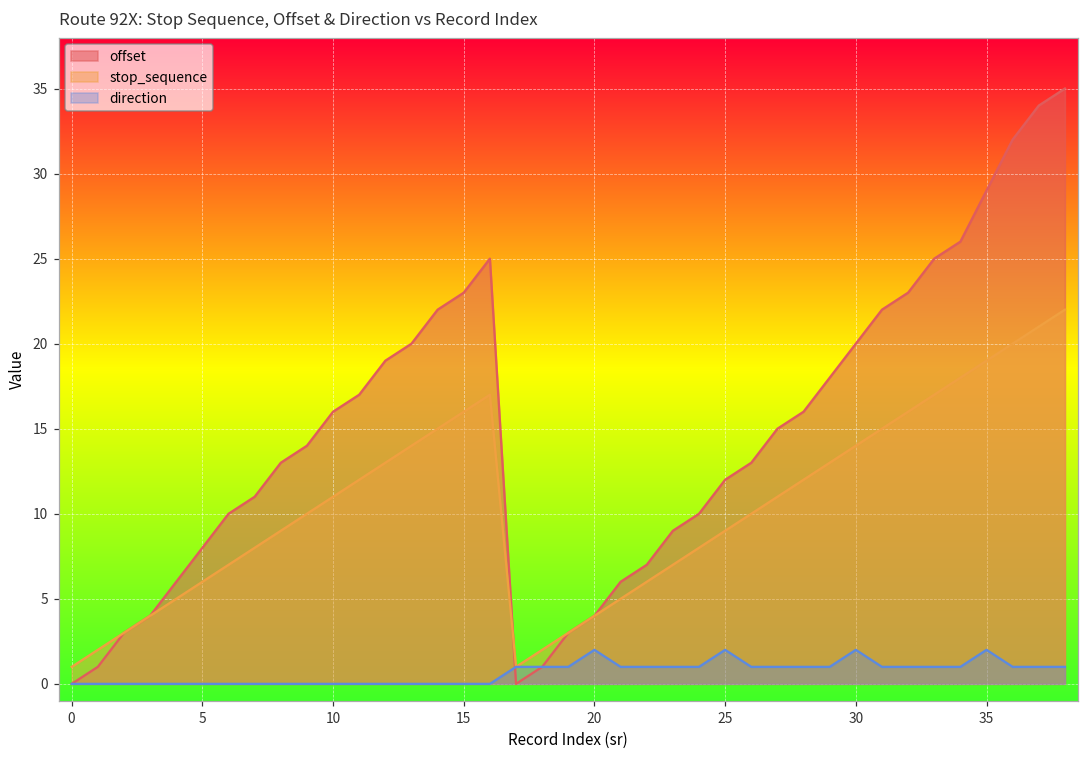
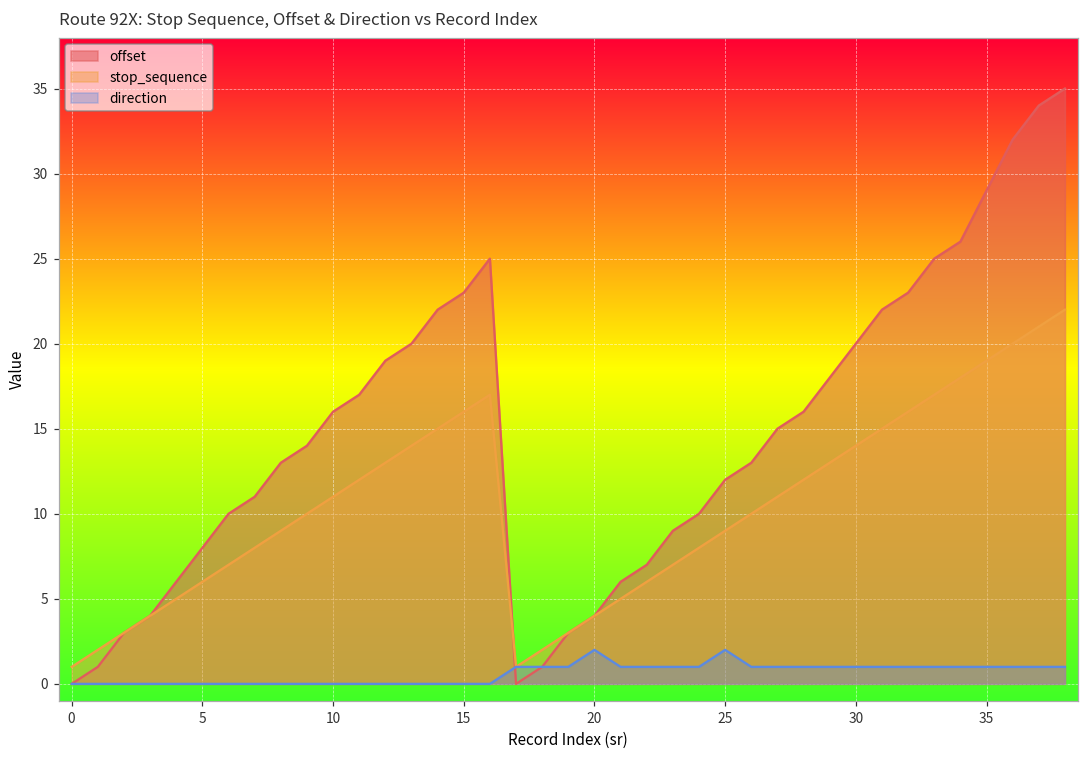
  {
    "direction": {
      "5": 0,
      "10": 0,
      "15": 0,
      "20": 2,
      "25": 2,
-     "30": 2,
-     "35": 2
+     "30": 1,
+     "35": 1
    }
  }
